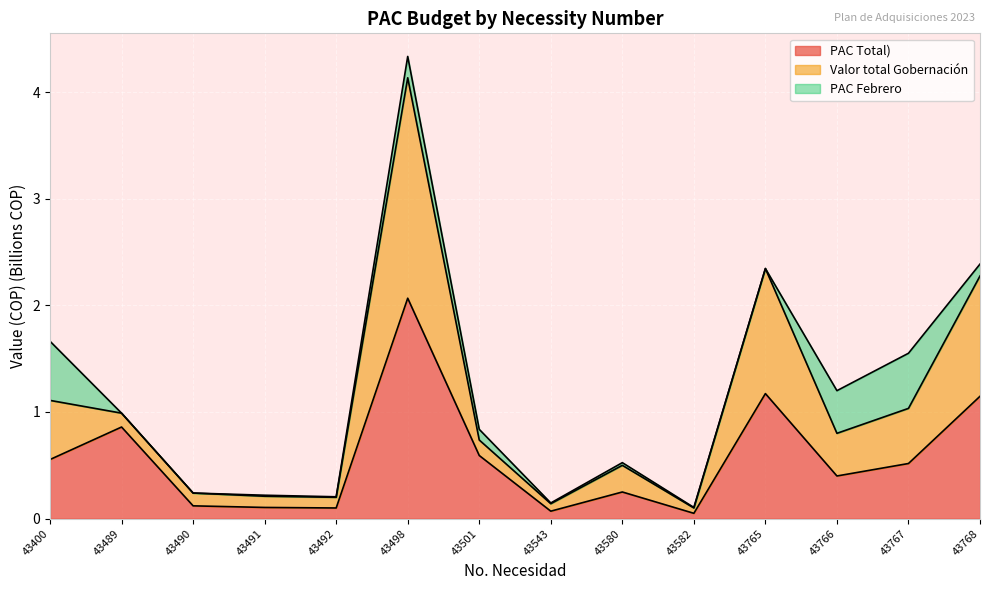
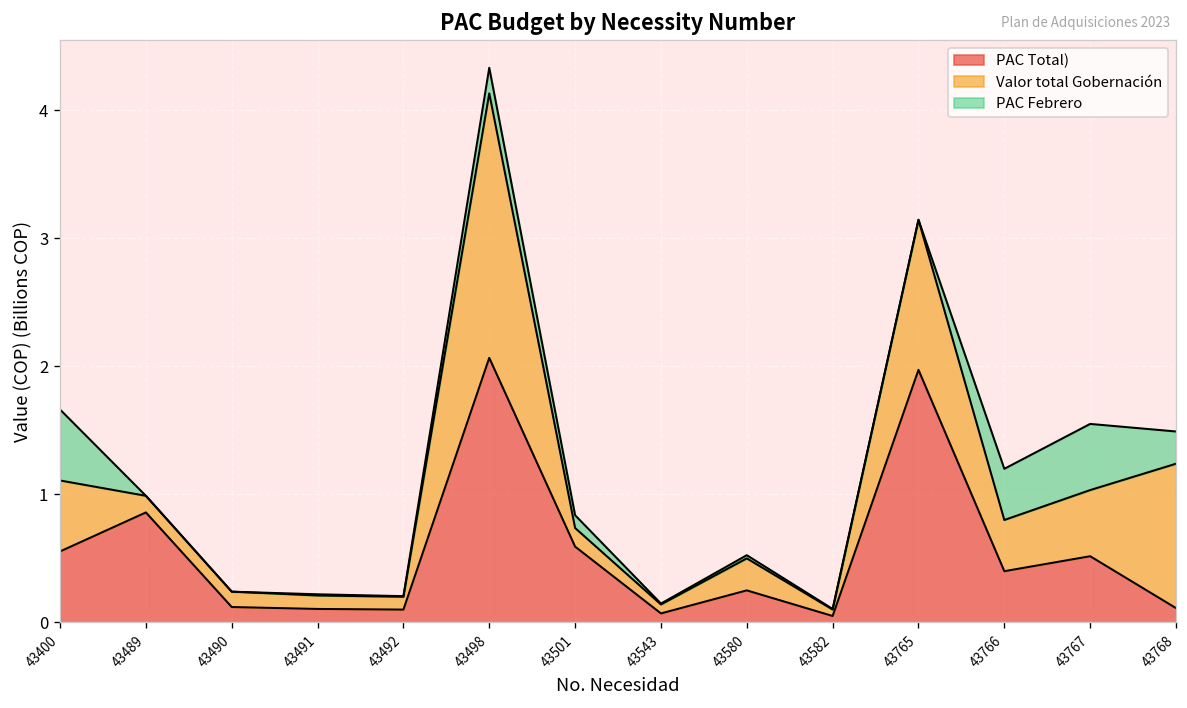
  {
    "PAC Total)": {
      "43400": 0.55,
      "43489": 0.86,
      "43490": 0.12,
      "43491": 0.11,
      "43492": 0.10,
      "43498": 2.07,
      "43501": 0.59,
      "43543": 0.07,
      "43580": 0.25,
      "43582": 0.05,
-     "43765": 1.17,
+     "43765": 1.97,
      "43766": 0.40,
      "43767": 0.52,
-     "43768": 1.15
+     "43768": 0.11
    },
    "Valor total Gobernación": {
      "43400": 0.55,
      "43498": 2.07,
      "43501": 0.15,
      "43580": 0.25,
      "43766": 0.40,
      "43767": 0.52,
      "43768": 1.13
    },
    "PAC Febrero": {
      "43400": 0.55,
      "43498": 0.20,
      "43501": 0.10,
      "43580": 0.03,
      "43766": 0.40,
      "43767": 0.52,
-     "43768": 0.11
+     "43768": 0.25
    }
  }
